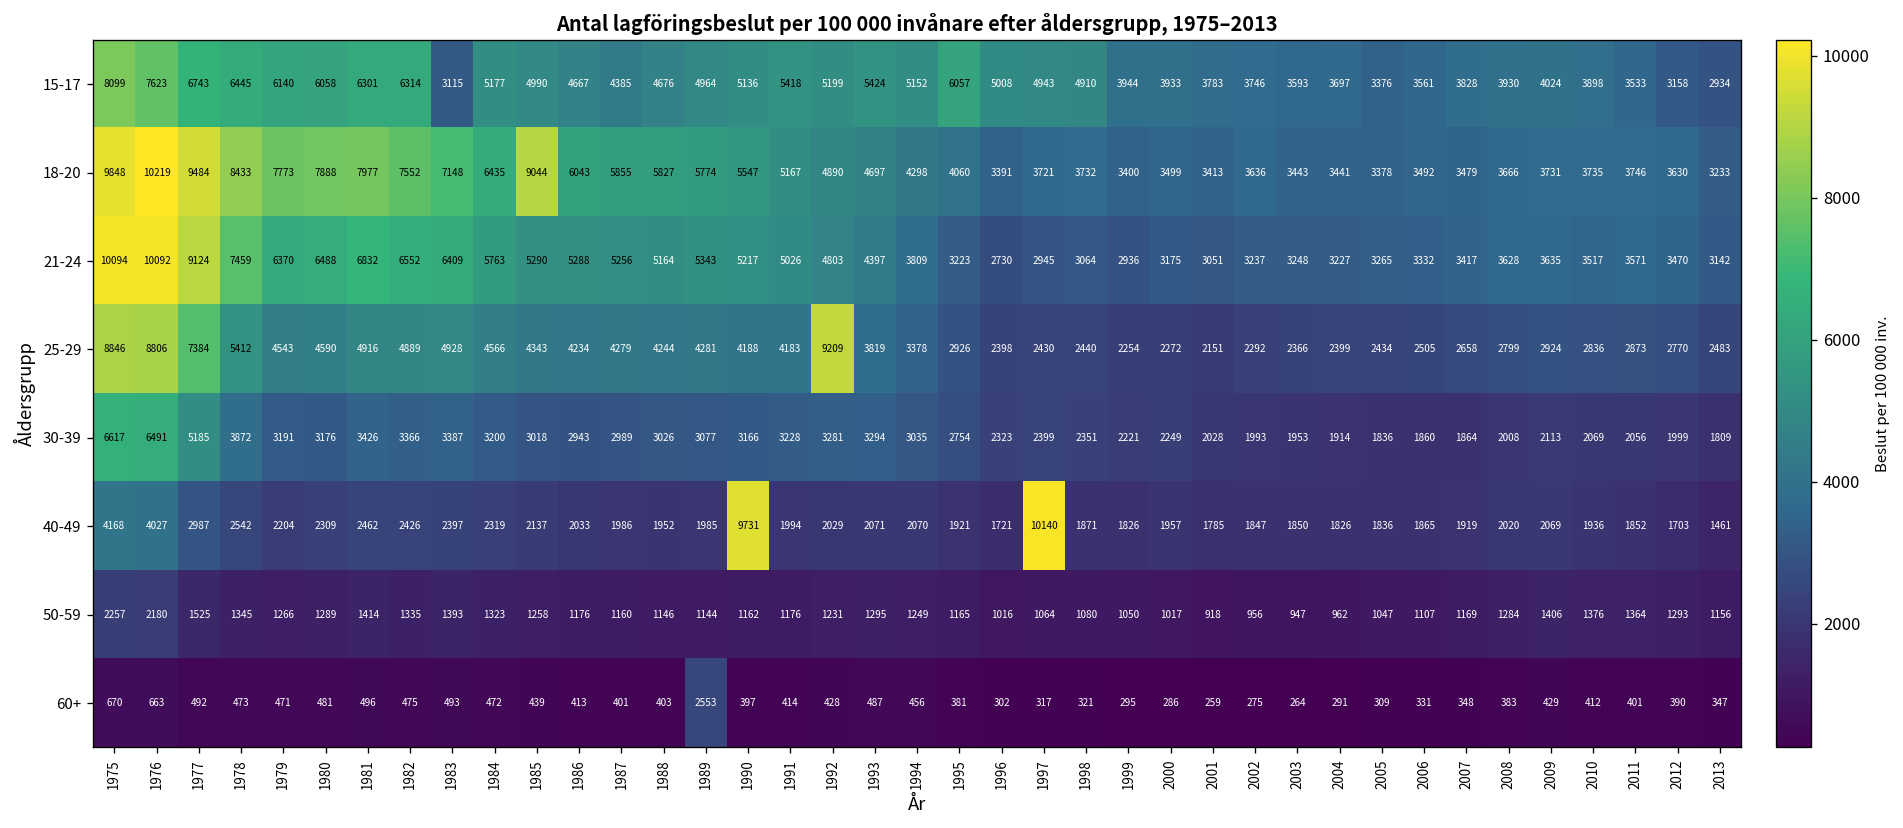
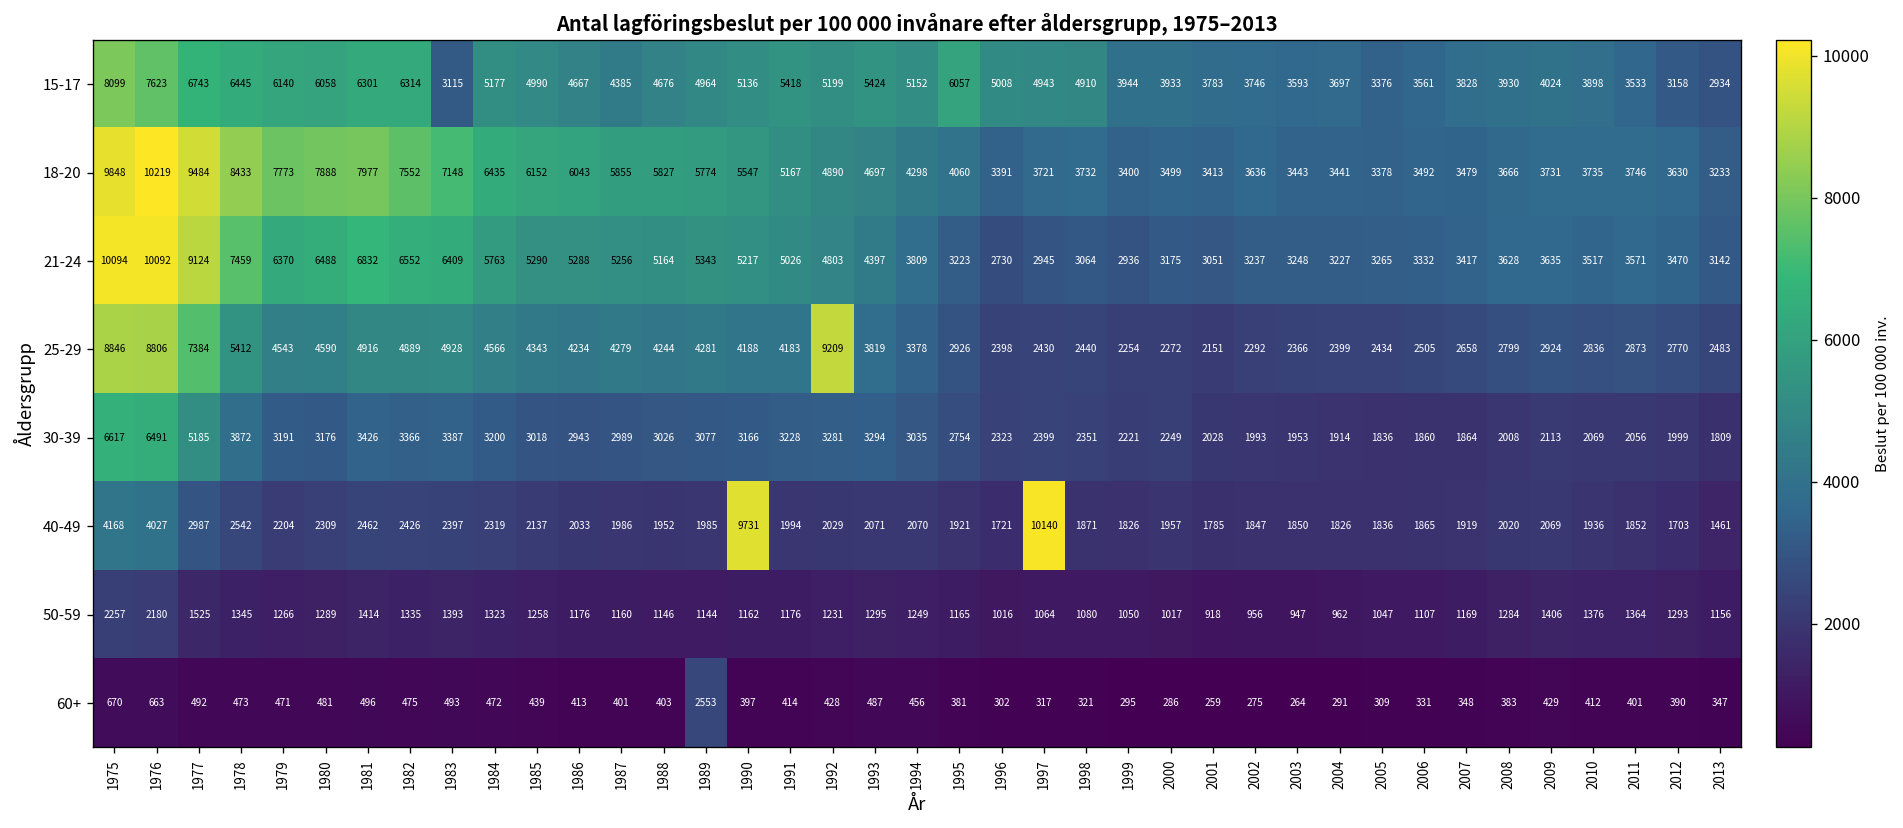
  {
    "18-20": {
      "1975": 9848,
      "1976": 10219,
      "1977": 9484,
      "1978": 8433,
      "1979": 7773,
      "1980": 7888,
      "1981": 7977,
      "1982": 7552,
      "1983": 7148,
      "1984": 6435,
-     "1985": 9044,
+     "1985": 6152,
      "1986": 6043,
      "1987": 5855,
      "1988": 5827,
      "1989": 5774,
      "1990": 5547,
      "1991": 5167,
      "1992": 4890,
      "1993": 4697,
      "1994": 4298,
      "1995": 4060,
      "1996": 3391,
      "1997": 3721,
      "1998": 3732,
      "1999": 3400,
      "2000": 3499,
      "2001": 3413,
      "2002": 3636,
      "2003": 3443,
      "2004": 3441,
      "2005": 3378,
      "2006": 3492,
      "2007": 3479,
      "2008": 3666,
      "2009": 3731,
      "2010": 3735,
      "2011": 3746,
      "2012": 3630,
      "2013": 3233
    }
  }
